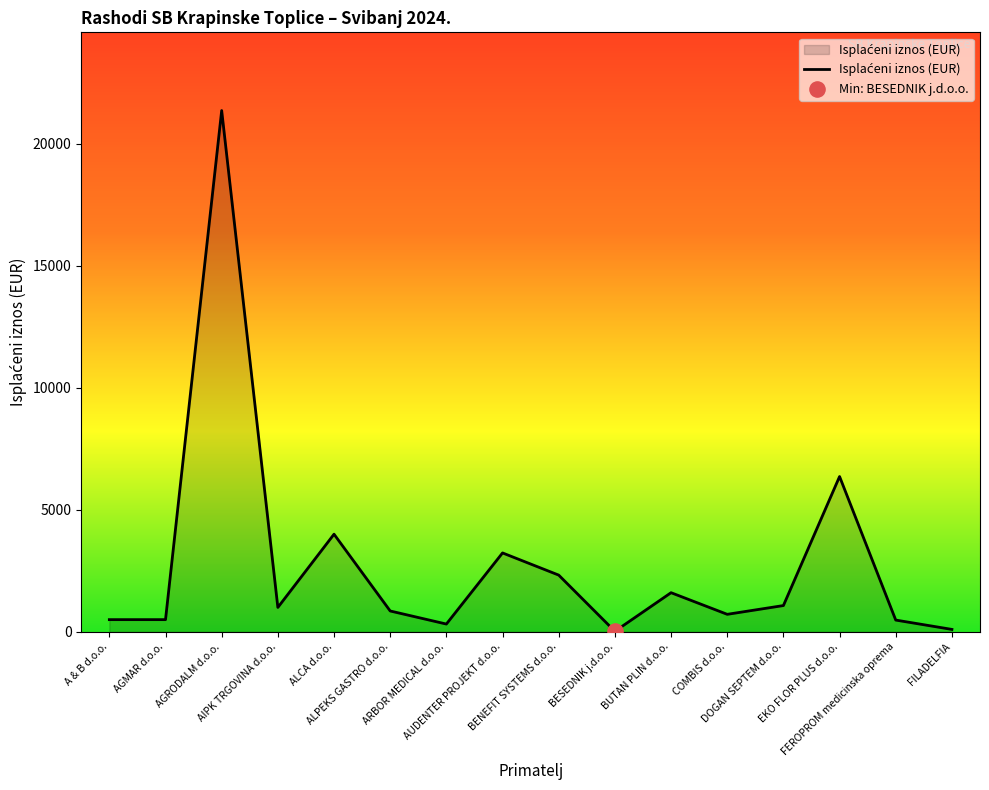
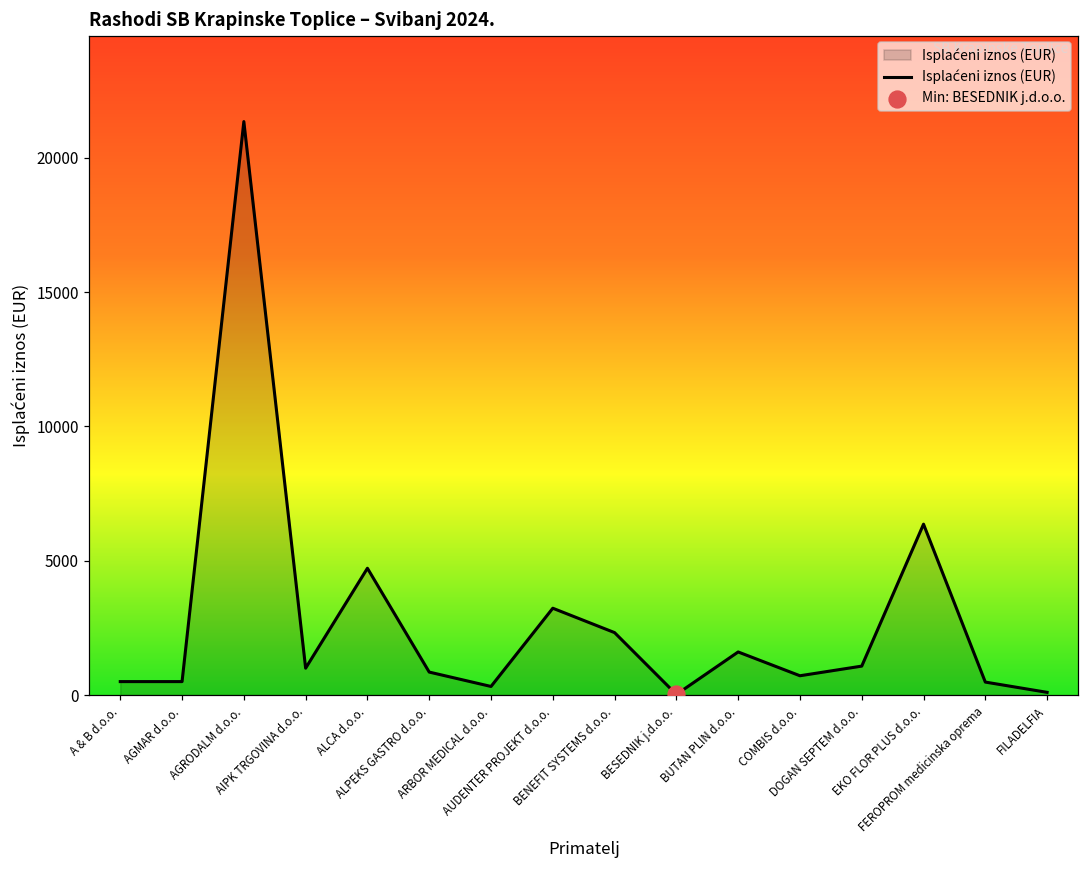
  {
    "Isplaćeni iznos (EUR)": {
      "A & B d.o.o.": 500,
      "AGMAR d.o.o.": 500,
      "AGRODALM d.o.o.": 21400,
      "AIPK TRGOVINA d.o.o.": 1000,
-     "ALCA d.o.o.": 4000,
+     "ALCA d.o.o.": 4700,
      "ALPEKS GASTRO d.o.o.": 900,
      "ARBOR MEDICAL d.o.o.": 300,
      "AUDENTER PROJEKT d.o.o.": 3200,
      "BENEFIT SYSTEMS d.o.o.": 2300,
      "BUTAN PLIN d.o.o.": 1600,
      "COMBIS d.o.o.": 700,
      "DOGAN SEPTEM d.o.o.": 1100,
      "EKO FLOR PLUS d.o.o.": 6400,
      "FEROPROM medicinska oprema": 500,
      "FILADELFIA": 100
    }
  }
